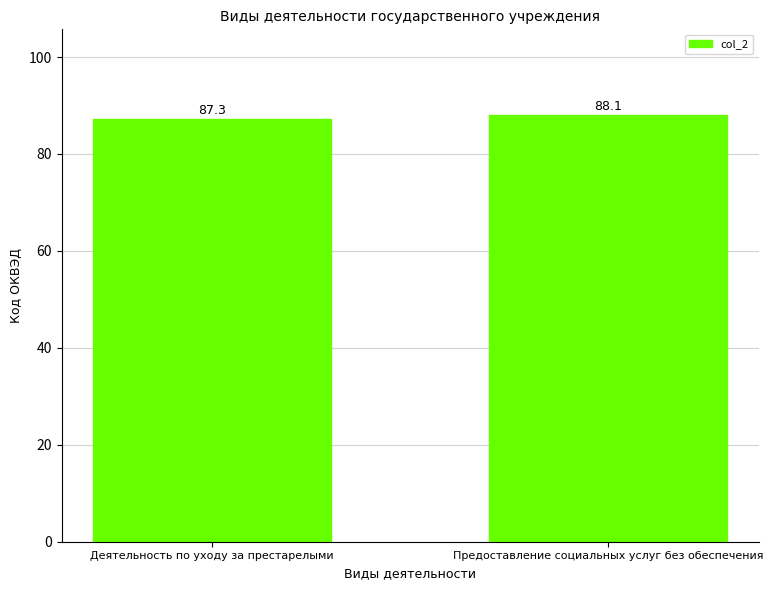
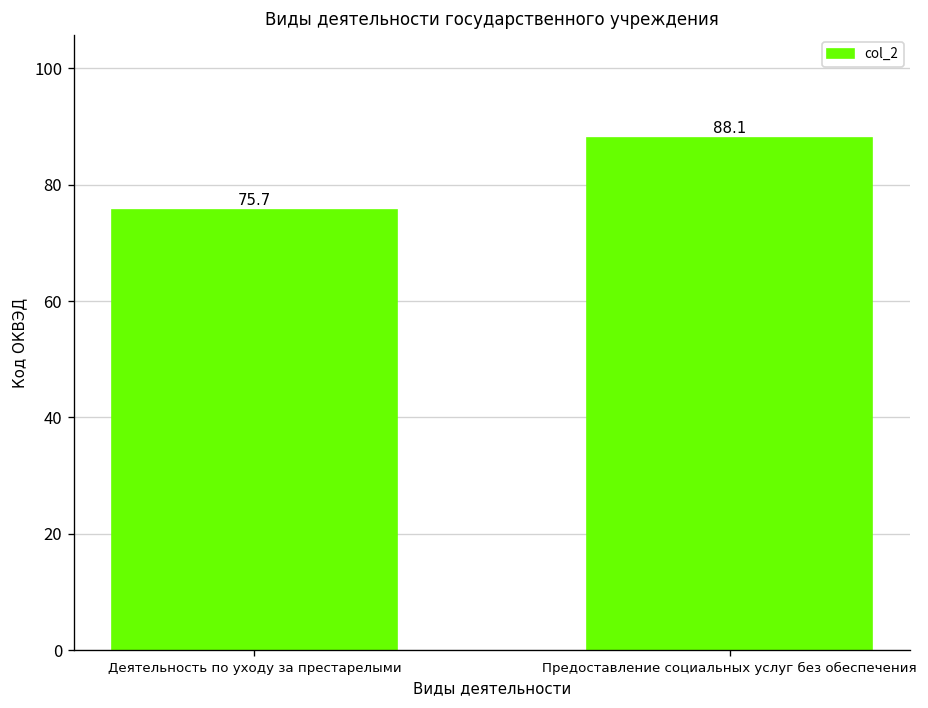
  {
-   "Деятельность по уходу за престарелыми": 87.3,
+   "Деятельность по уходу за престарелыми": 75.7,
    "Предоставление социальных услуг без обеспечения": 88.1
  }
